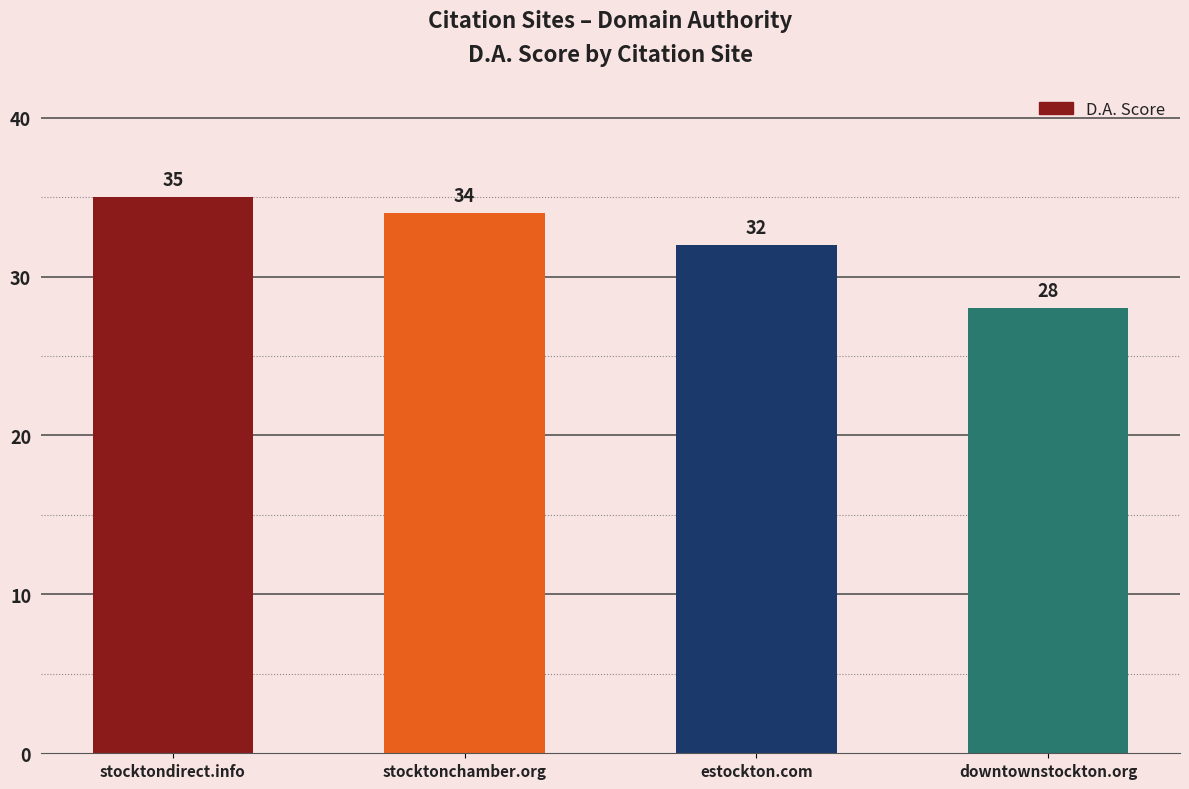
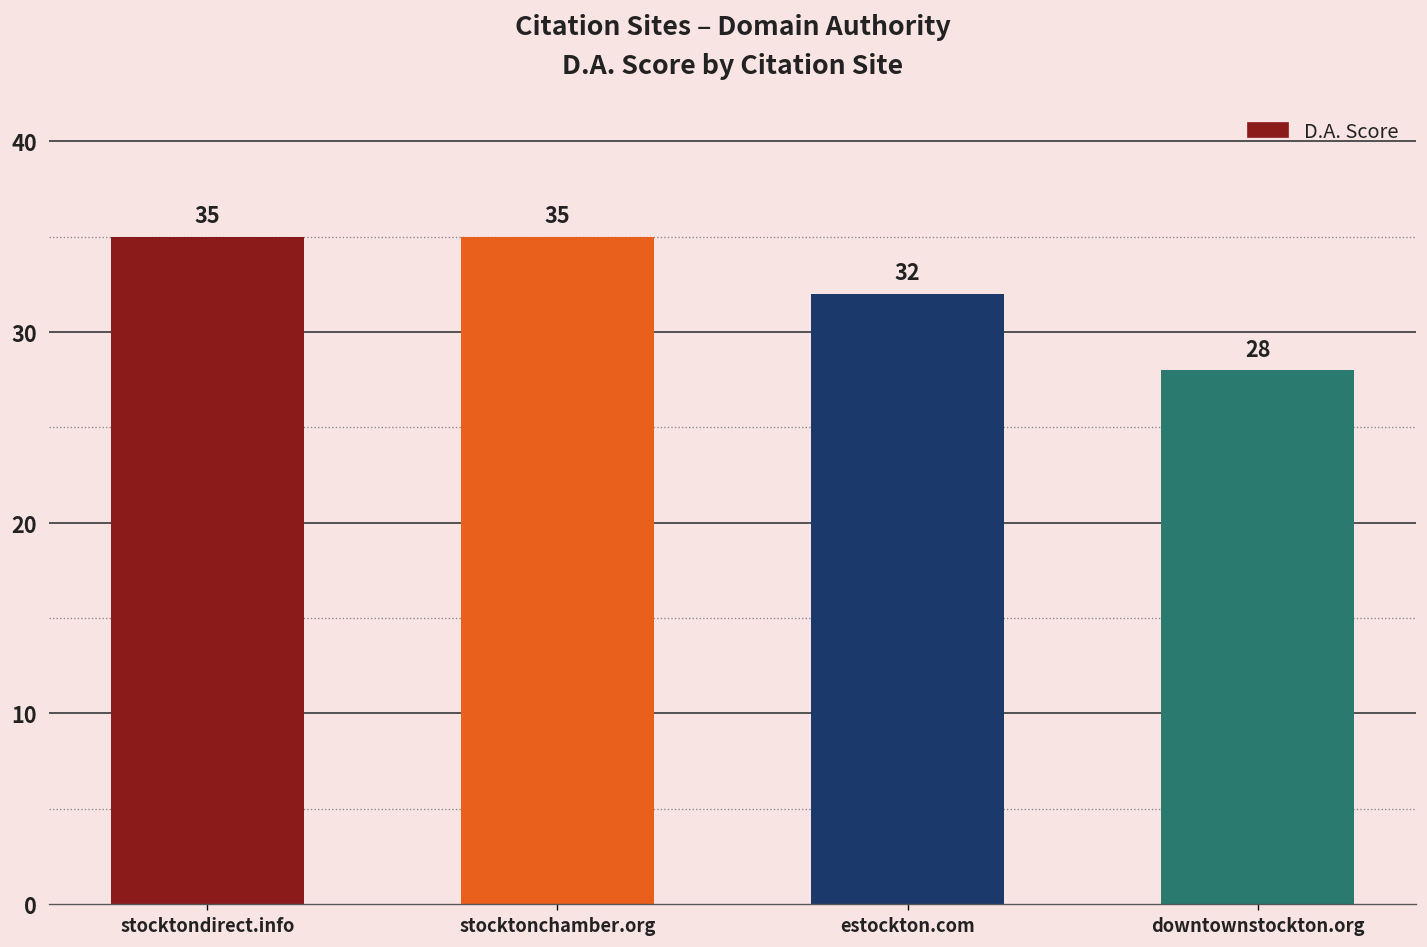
  {
    "stocktondirect.info": 35,
-   "stocktonchamber.org": 34,
+   "stocktonchamber.org": 35,
    "estockton.com": 32,
    "downtownstockton.org": 28
  }
